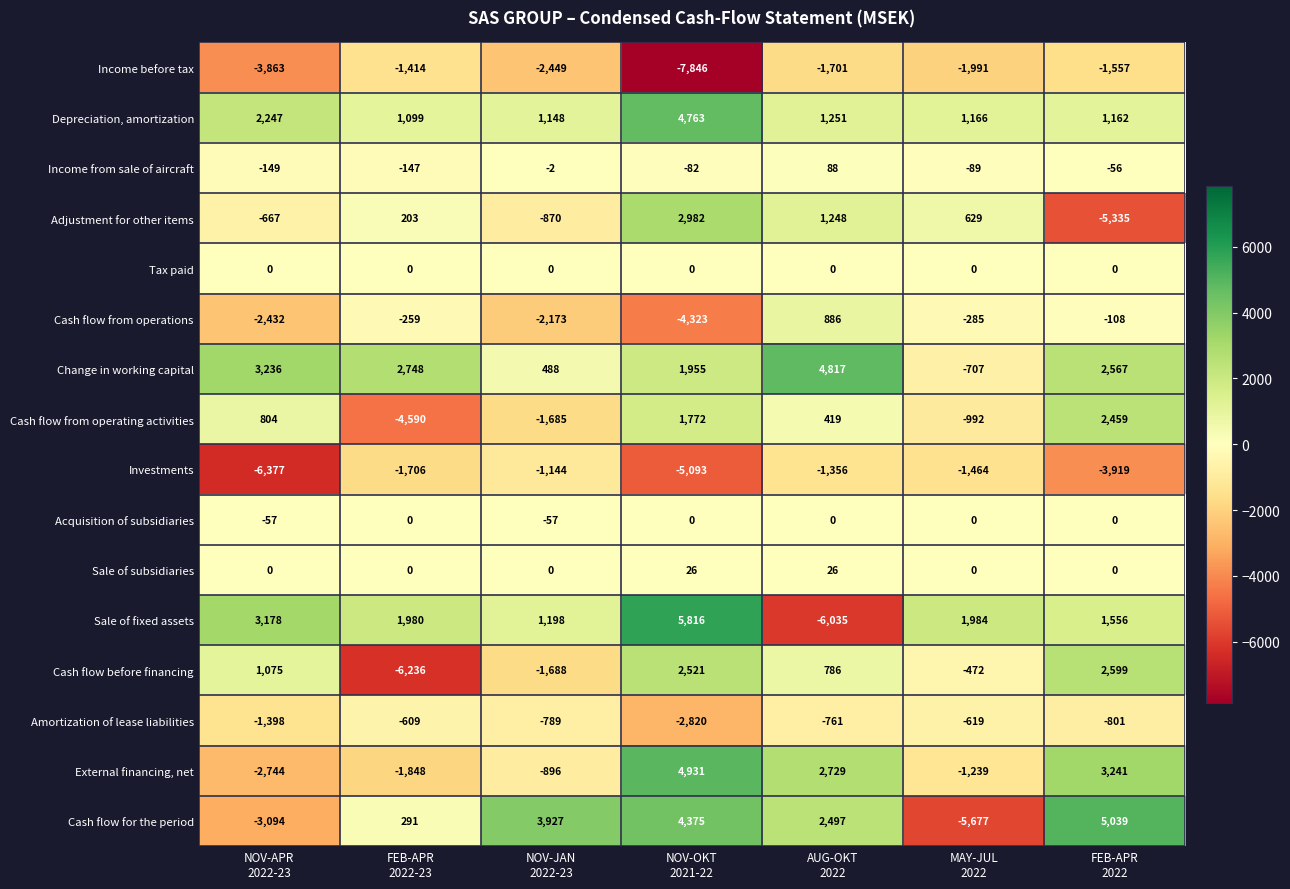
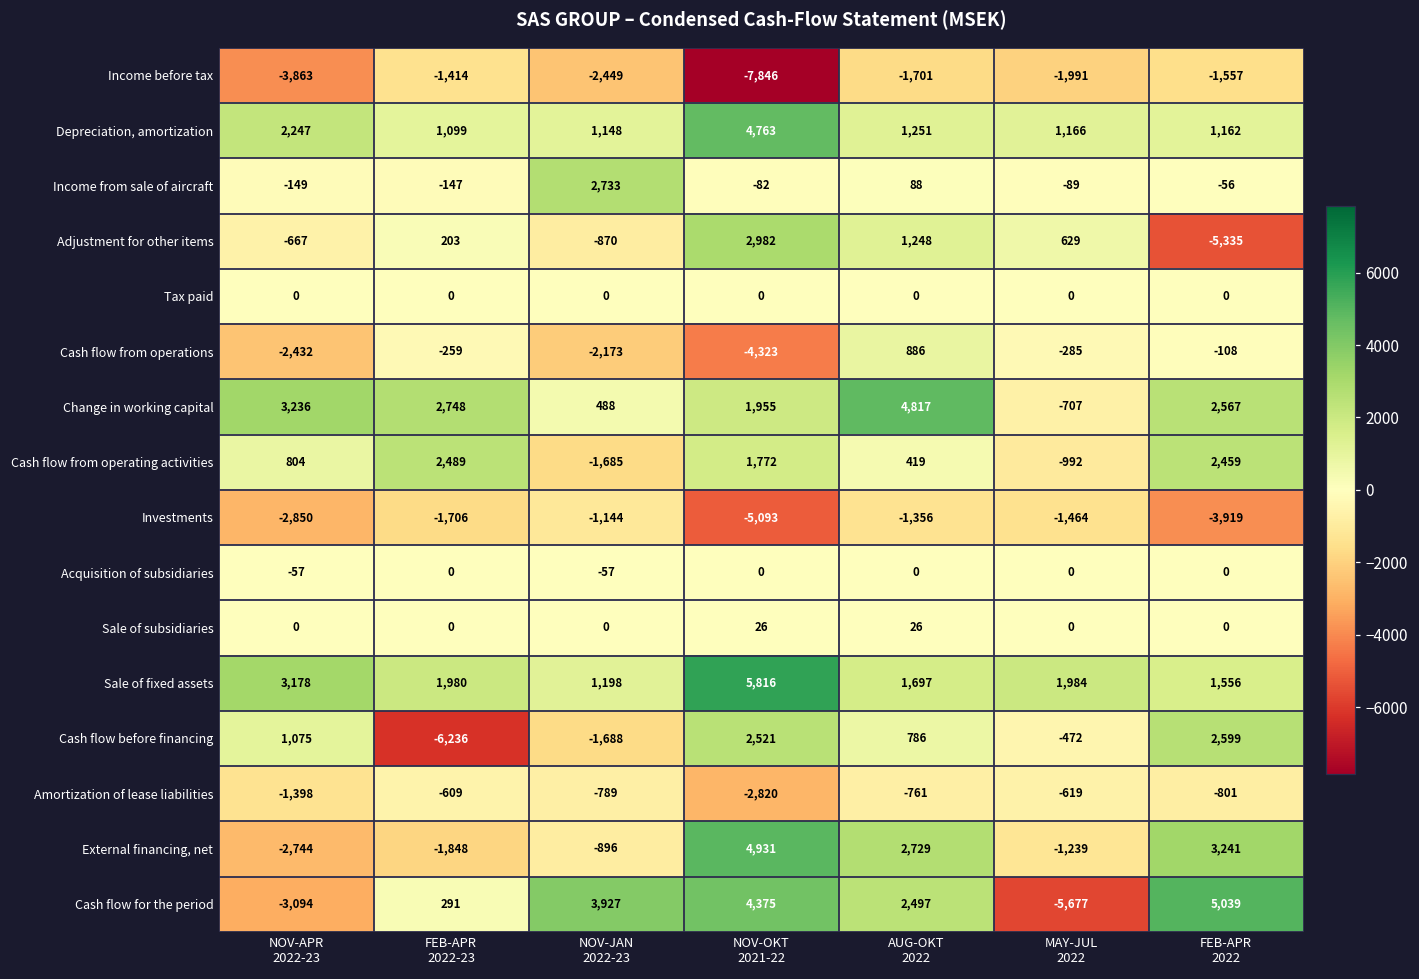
  {
    "Income before tax": {
      "NOV-APR 2022-23": "-3,863",
      "FEB-APR 2022-23": "-1,414",
      "NOV-JAN 2022-23": "-2,449",
      "NOV-OKT 2021-22": "-7,846",
      "AUG-OKT 2022": "-1,701",
      "MAY-JUL 2022": "-1,991",
      "FEB-APR 2022": "-1,557"
    },
    "Depreciation, amortization": {
      "NOV-APR 2022-23": "2,247",
      "FEB-APR 2022-23": "1,099",
      "NOV-JAN 2022-23": "1,148",
      "NOV-OKT 2021-22": "4,763",
      "AUG-OKT 2022": "1,251",
      "MAY-JUL 2022": "1,166",
      "FEB-APR 2022": "1,162"
    },
    "Income from sale of aircraft": {
      "NOV-APR 2022-23": "-149",
      "FEB-APR 2022-23": "-147",
-     "NOV-JAN 2022-23": "-2",
+     "NOV-JAN 2022-23": "2,733",
      "NOV-OKT 2021-22": "-82",
      "AUG-OKT 2022": "88",
      "MAY-JUL 2022": "-89",
      "FEB-APR 2022": "-56"
    },
    "Adjustment for other items": {
      "NOV-APR 2022-23": "-667",
      "FEB-APR 2022-23": "203",
      "NOV-JAN 2022-23": "-870",
      "NOV-OKT 2021-22": "2,982",
      "AUG-OKT 2022": "1,248",
      "MAY-JUL 2022": "629",
      "FEB-APR 2022": "-5,335"
    },
    "Tax paid": {
      "NOV-APR 2022-23": "0",
      "FEB-APR 2022-23": "0",
      "NOV-JAN 2022-23": "0",
      "NOV-OKT 2021-22": "0",
      "AUG-OKT 2022": "0",
      "MAY-JUL 2022": "0",
      "FEB-APR 2022": "0"
    },
    "Cash flow from operations": {
      "NOV-APR 2022-23": "-2,432",
      "FEB-APR 2022-23": "-259",
      "NOV-JAN 2022-23": "-2,173",
      "NOV-OKT 2021-22": "-4,323",
      "AUG-OKT 2022": "886",
      "MAY-JUL 2022": "-285",
      "FEB-APR 2022": "-108"
    },
    "Change in working capital": {
      "NOV-APR 2022-23": "3,236",
      "FEB-APR 2022-23": "2,748",
      "NOV-JAN 2022-23": "488",
      "NOV-OKT 2021-22": "1,955",
      "AUG-OKT 2022": "4,817",
      "MAY-JUL 2022": "-707",
      "FEB-APR 2022": "2,567"
    },
    "Cash flow from operating activities": {
      "NOV-APR 2022-23": "804",
-     "FEB-APR 2022-23": "-4,590",
+     "FEB-APR 2022-23": "2,489",
      "NOV-JAN 2022-23": "-1,685",
      "NOV-OKT 2021-22": "1,772",
      "AUG-OKT 2022": "419",
      "MAY-JUL 2022": "-992",
      "FEB-APR 2022": "2,459"
    },
    "Investments": {
-     "NOV-APR 2022-23": "-6,377",
+     "NOV-APR 2022-23": "-2,850",
      "FEB-APR 2022-23": "-1,706",
      "NOV-JAN 2022-23": "-1,144",
      "NOV-OKT 2021-22": "-5,093",
      "AUG-OKT 2022": "-1,356",
      "MAY-JUL 2022": "-1,464",
      "FEB-APR 2022": "-3,919"
    },
    "Acquisition of subsidiaries": {
      "NOV-APR 2022-23": "-57",
      "FEB-APR 2022-23": "0",
      "NOV-JAN 2022-23": "-57",
      "NOV-OKT 2021-22": "0",
      "AUG-OKT 2022": "0",
      "MAY-JUL 2022": "0",
      "FEB-APR 2022": "0"
    },
    "Sale of subsidiaries": {
      "NOV-APR 2022-23": "0",
      "FEB-APR 2022-23": "0",
      "NOV-JAN 2022-23": "0",
      "NOV-OKT 2021-22": "26",
      "AUG-OKT 2022": "26",
      "MAY-JUL 2022": "0",
      "FEB-APR 2022": "0"
    },
    "Sale of fixed assets": {
      "NOV-APR 2022-23": "3,178",
      "FEB-APR 2022-23": "1,980",
      "NOV-JAN 2022-23": "1,198",
      "NOV-OKT 2021-22": "5,816",
-     "AUG-OKT 2022": "-6,035",
+     "AUG-OKT 2022": "1,697",
      "MAY-JUL 2022": "1,984",
      "FEB-APR 2022": "1,556"
    },
    "Cash flow before financing": {
      "NOV-APR 2022-23": "1,075",
      "FEB-APR 2022-23": "-6,236",
      "NOV-JAN 2022-23": "-1,688",
      "NOV-OKT 2021-22": "2,521",
      "AUG-OKT 2022": "786",
      "MAY-JUL 2022": "-472",
      "FEB-APR 2022": "2,599"
    },
    "Amortization of lease liabilities": {
      "NOV-APR 2022-23": "-1,398",
      "FEB-APR 2022-23": "-609",
      "NOV-JAN 2022-23": "-789",
      "NOV-OKT 2021-22": "-2,820",
      "AUG-OKT 2022": "-761",
      "MAY-JUL 2022": "-619",
      "FEB-APR 2022": "-801"
    },
    "External financing, net": {
      "NOV-APR 2022-23": "-2,744",
      "FEB-APR 2022-23": "-1,848",
      "NOV-JAN 2022-23": "-896",
      "NOV-OKT 2021-22": "4,931",
      "AUG-OKT 2022": "2,729",
      "MAY-JUL 2022": "-1,239",
      "FEB-APR 2022": "3,241"
    },
    "Cash flow for the period": {
      "NOV-APR 2022-23": "-3,094",
      "FEB-APR 2022-23": "291",
      "NOV-JAN 2022-23": "3,927",
      "NOV-OKT 2021-22": "4,375",
      "AUG-OKT 2022": "2,497",
      "MAY-JUL 2022": "-5,677",
      "FEB-APR 2022": "5,039"
    }
  }
